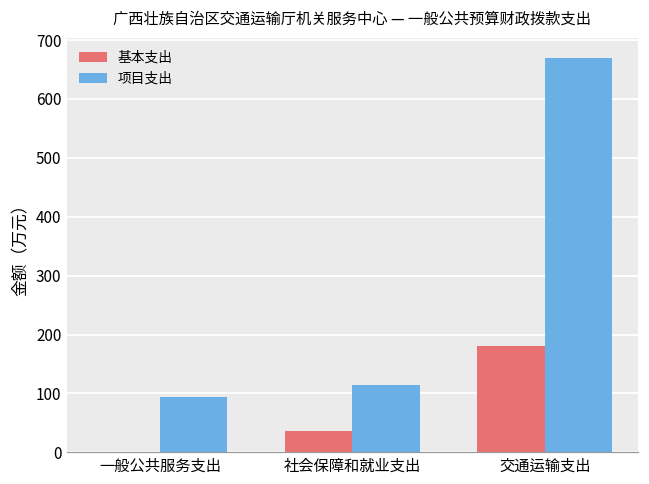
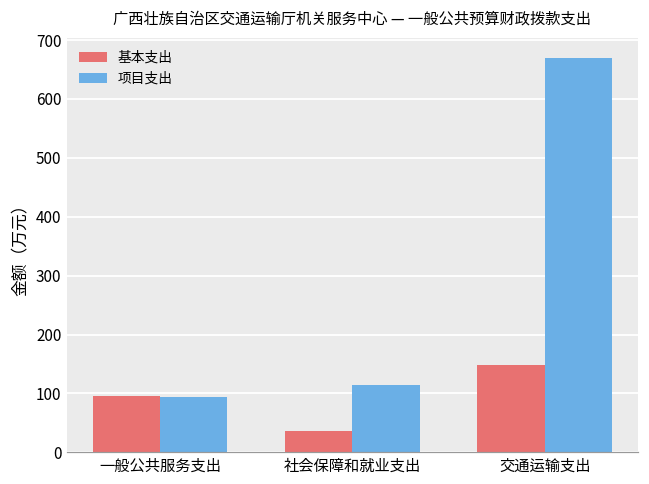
  {
    "基本支出": {
-     "一般公共服务支出": 0,
+     "一般公共服务支出": 100,
      "社会保障和就业支出": 40,
-     "交通运输支出": 180
+     "交通运输支出": 150
    },
    "项目支出": {
      "一般公共服务支出": 90,
      "社会保障和就业支出": 110,
      "交通运输支出": 670
    }
  }
